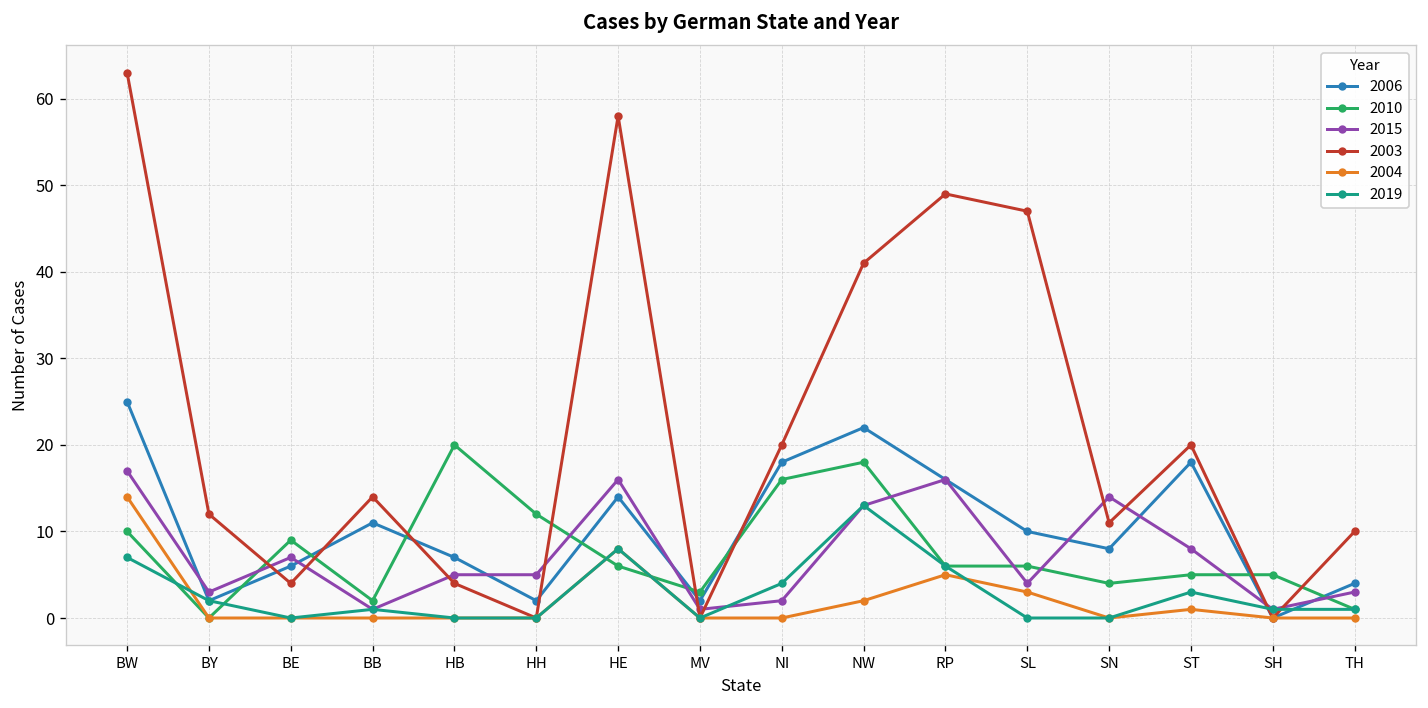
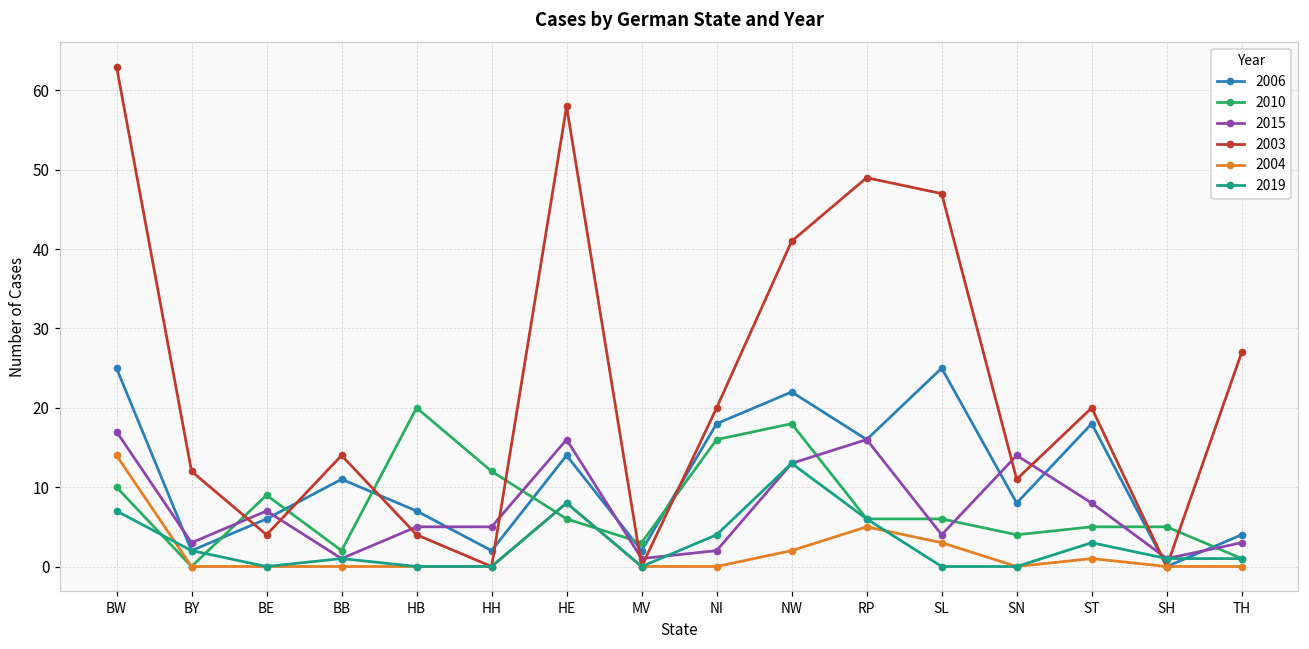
  {
    "2006": {
      "BW": 25,
      "BE": 6,
      "BB": 11,
      "HB": 7,
      "HH": 2,
      "HE": 14,
      "MV": 2,
      "NI": 18,
      "NW": 22,
-     "SL": 10,
+     "SL": 25,
      "SN": 8,
      "ST": 18,
      "TH": 4
    },
    "2015": {
      "BW": 17,
      "BY": 3,
      "BE": 7,
      "HB": 5,
      "HH": 5,
      "HE": 16,
      "MV": 1,
      "NI": 2,
      "SL": 4,
      "SN": 14,
      "ST": 8,
      "TH": 3
    },
    "2003": {
      "BW": 63,
      "BY": 12,
      "BE": 4,
      "BB": 14,
      "HB": 4,
      "HE": 58,
      "NI": 20,
      "NW": 41,
      "RP": 49,
      "SL": 47,
      "SN": 11,
      "ST": 20,
-     "TH": 10
+     "TH": 27
    },
    "2004": {
      "BW": 14,
      "BB": 0,
      "NI": 0,
      "NW": 2,
      "RP": 5,
      "SL": 3,
      "ST": 1,
      "TH": 0
    }
  }
